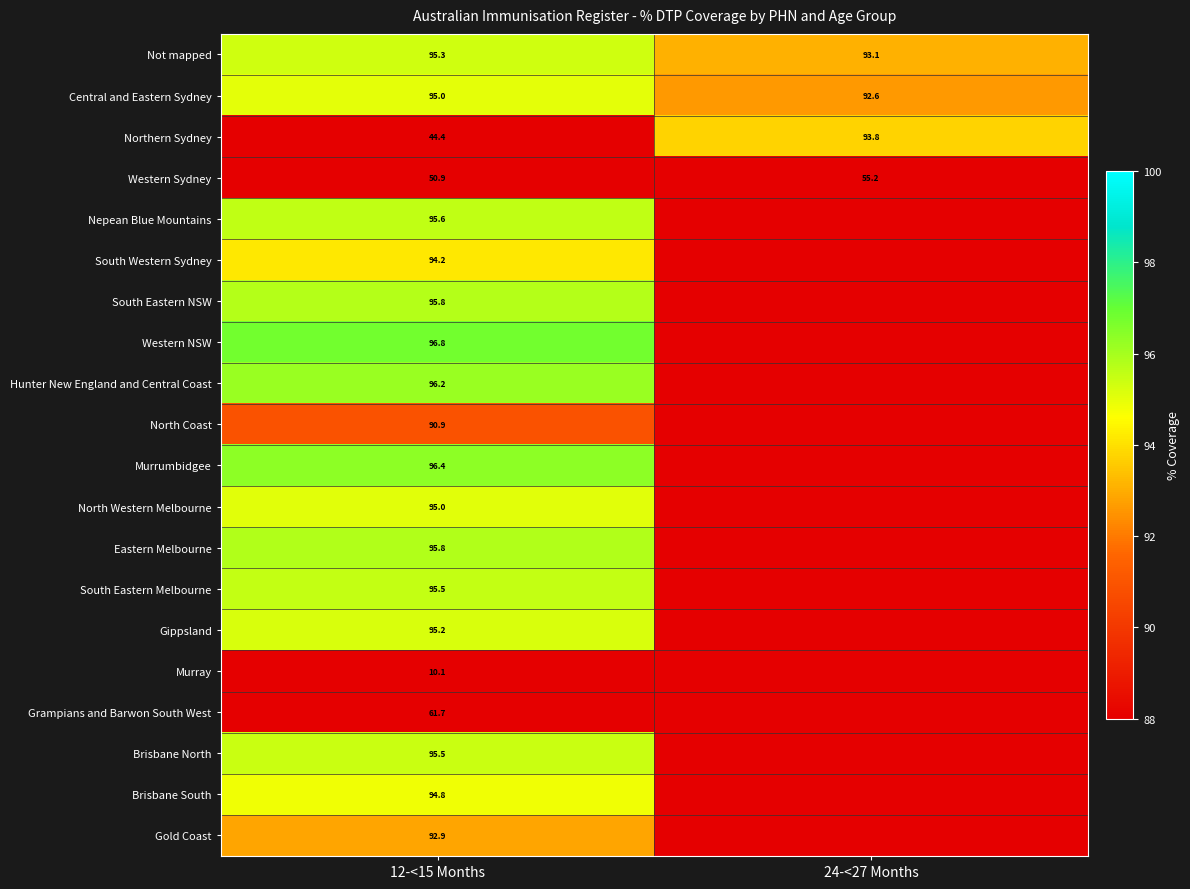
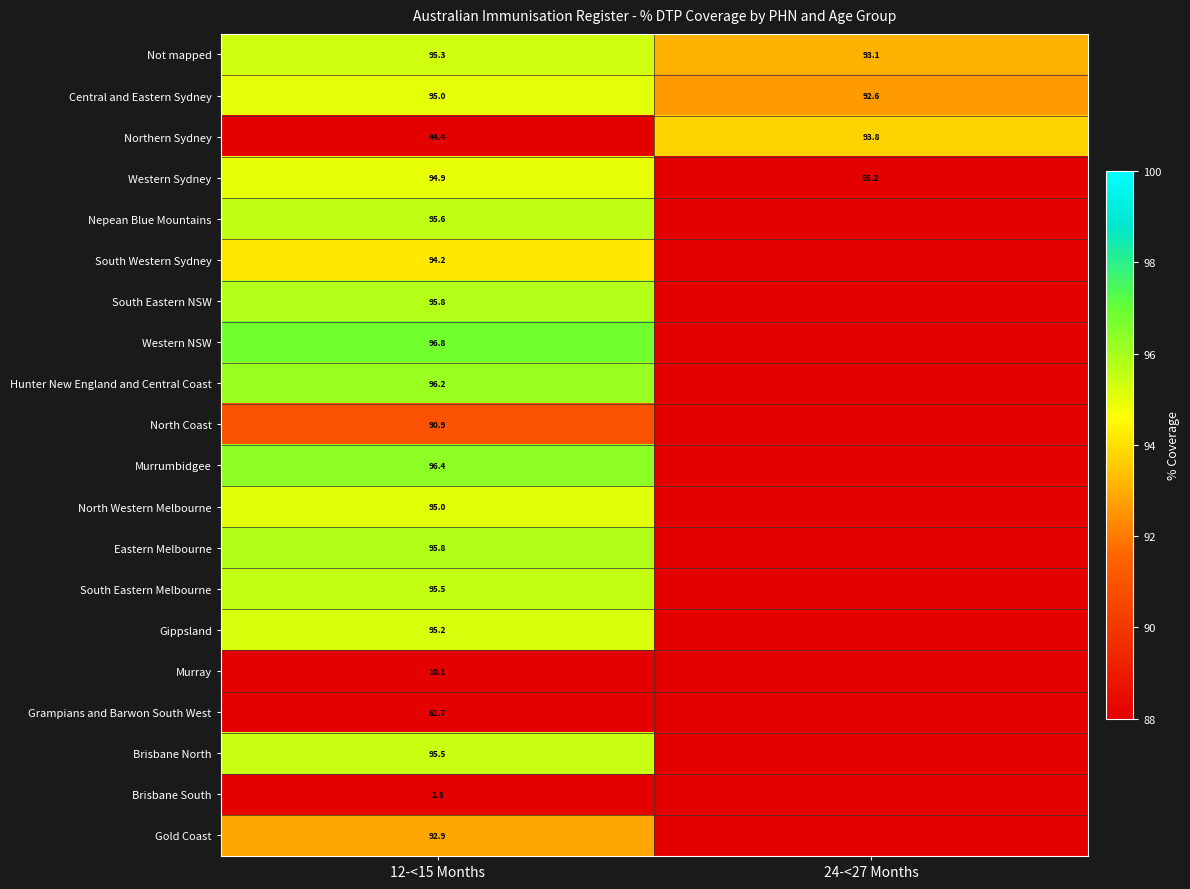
  {
    "Not mapped": {
      "12-<15 Months": 95.3,
      "24-<27 Months": 93.1
    },
    "Central and Eastern Sydney": {
      "12-<15 Months": 95.0,
      "24-<27 Months": 92.6
    },
    "Northern Sydney": {
      "12-<15 Months": 44.4,
      "24-<27 Months": 93.8
    },
    "Western Sydney": {
-     "12-<15 Months": 50.9,
+     "12-<15 Months": 94.9,
      "24-<27 Months": 55.2
    },
    "Nepean Blue Mountains": {
      "12-<15 Months": 95.6
    },
    "South Western Sydney": {
      "12-<15 Months": 94.2
    },
    "South Eastern NSW": {
      "12-<15 Months": 95.8
    },
    "Western NSW": {
      "12-<15 Months": 96.8
    },
    "Hunter New England and Central Coast": {
      "12-<15 Months": 96.2
    },
    "North Coast": {
      "12-<15 Months": 90.9
    },
    "Murrumbidgee": {
      "12-<15 Months": 96.4
    },
    "North Western Melbourne": {
      "12-<15 Months": 95.0
    },
    "Eastern Melbourne": {
      "12-<15 Months": 95.8
    },
    "South Eastern Melbourne": {
      "12-<15 Months": 95.5
    },
    "Gippsland": {
      "12-<15 Months": 95.2
    },
    "Murray": {
      "12-<15 Months": 10.1
    },
    "Grampians and Barwon South West": {
      "12-<15 Months": 61.7
    },
    "Brisbane North": {
      "12-<15 Months": 95.5
    },
    "Brisbane South": {
-     "12-<15 Months": 94.8
+     "12-<15 Months": 2.8
    },
    "Gold Coast": {
      "12-<15 Months": 92.9
    }
  }
